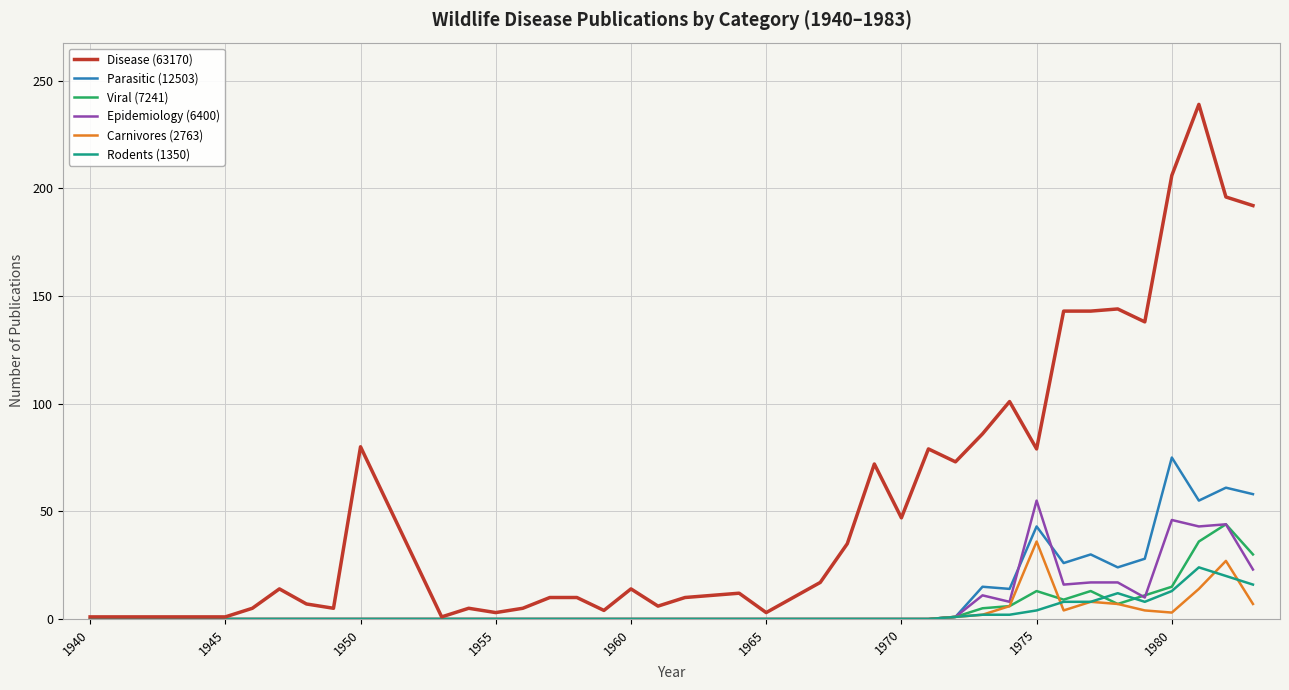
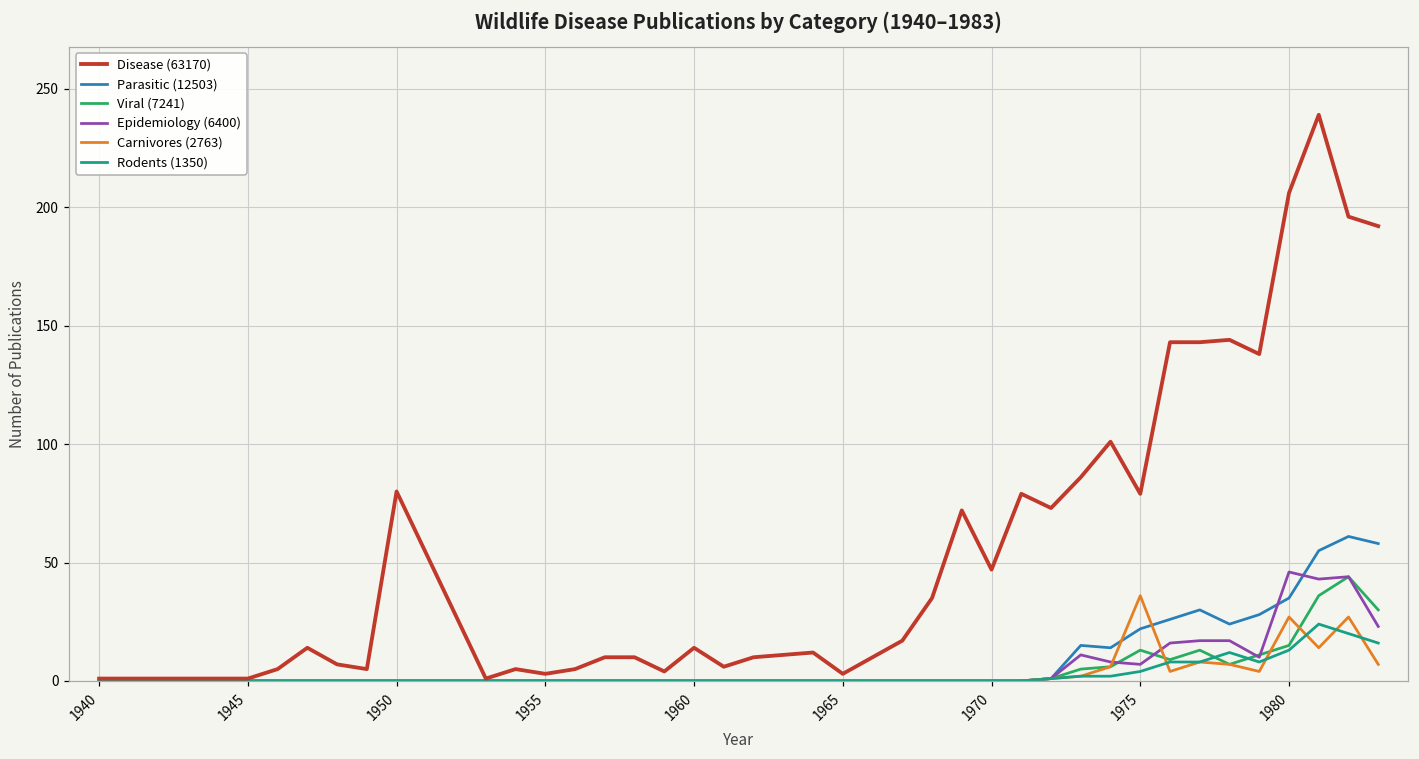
  {
    "Disease (63170)": {
      "1950": 80,
      "1955": 3,
      "1960": 14,
      "1965": 3,
      "1970": 47,
      "1975": 79,
      "1980": 206
    },
    "Parasitic (12503)": {
-     "1975": 43,
-     "1980": 75
+     "1975": 22,
+     "1980": 35
    },
    "Epidemiology (6400)": {
-     "1975": 55,
+     "1975": 7,
      "1980": 46
    },
    "Carnivores (2763)": {
      "1975": 36,
-     "1980": 3
+     "1980": 27
    }
  }
